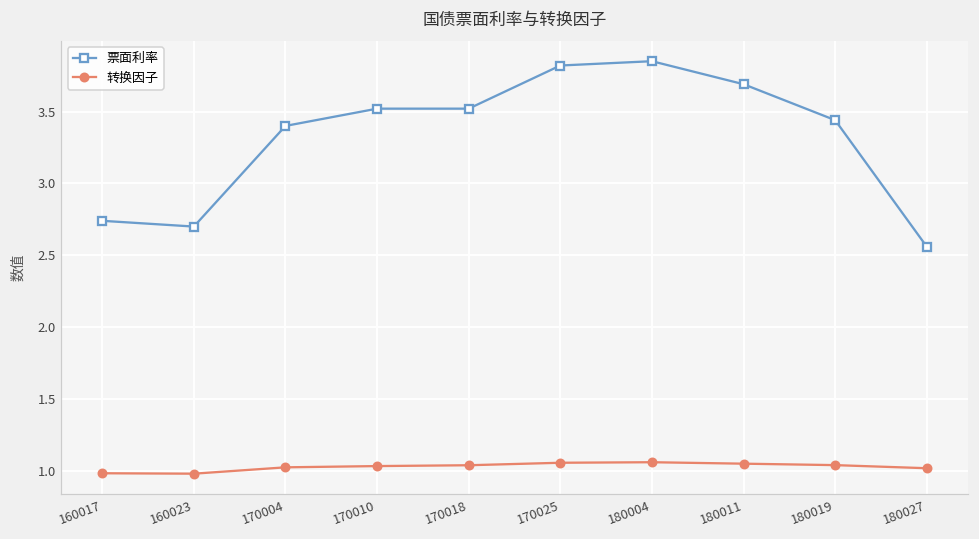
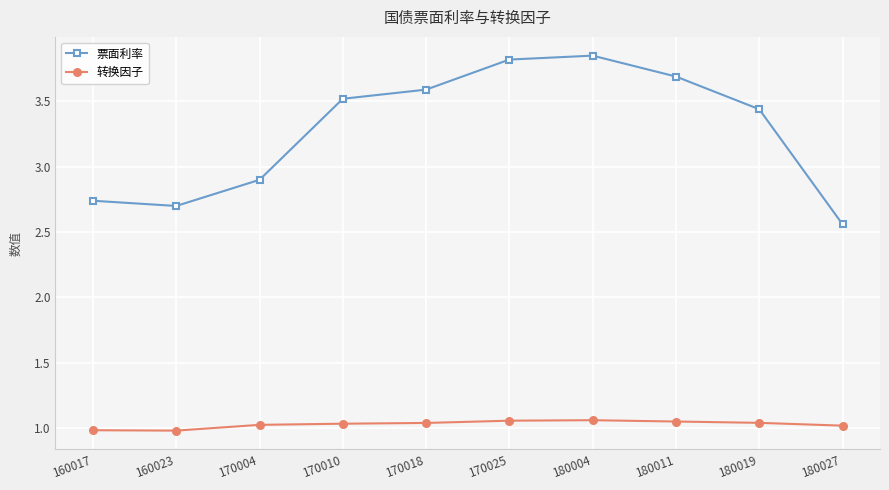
  {
    "票面利率": {
      "160017": 2.74,
      "160023": 2.70,
-     "170004": 3.4,
+     "170004": 2.9,
      "170010": 3.52,
-     "170018": 3.52,
+     "170018": 3.59,
      "170025": 3.82,
      "180004": 3.85,
      "180011": 3.69,
      "180019": 3.44,
      "180027": 2.56
    },
    "转换因子": {
      "160017": 0.98,
      "160023": 0.98,
      "170004": 1.03,
      "170010": 1.03,
      "170018": 1.04,
      "170025": 1.06,
      "180004": 1.06,
      "180011": 1.05,
      "180019": 1.04,
      "180027": 1.02
    }
  }
